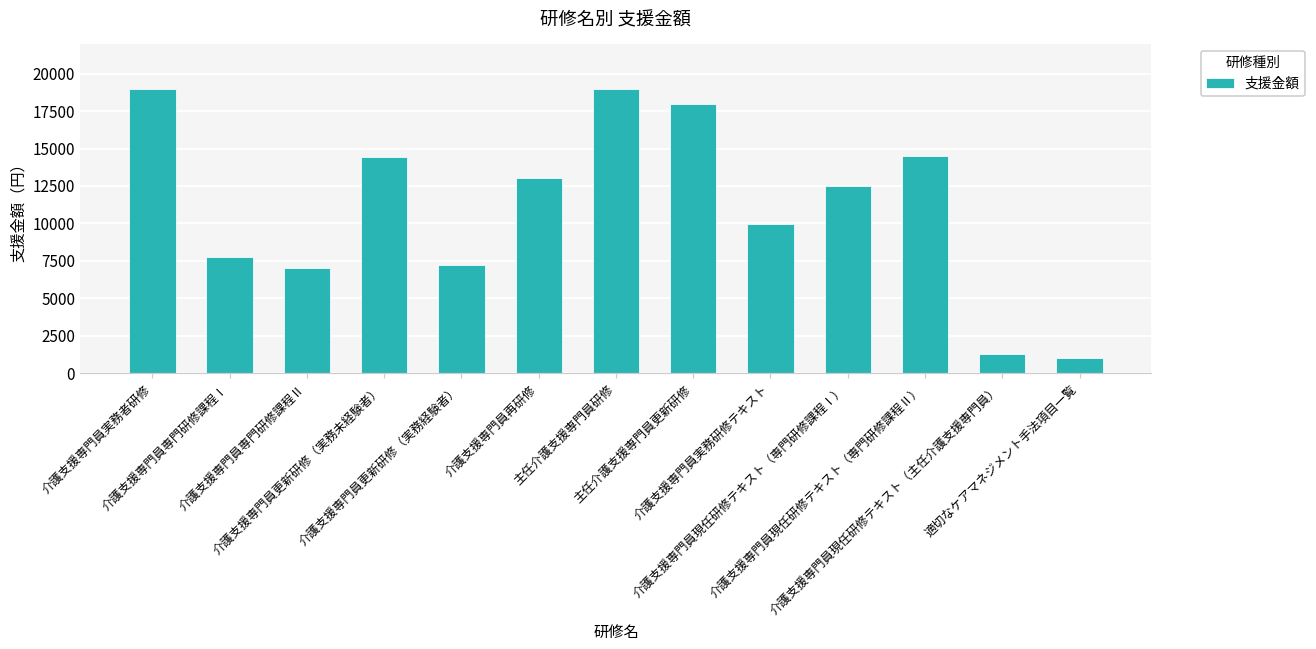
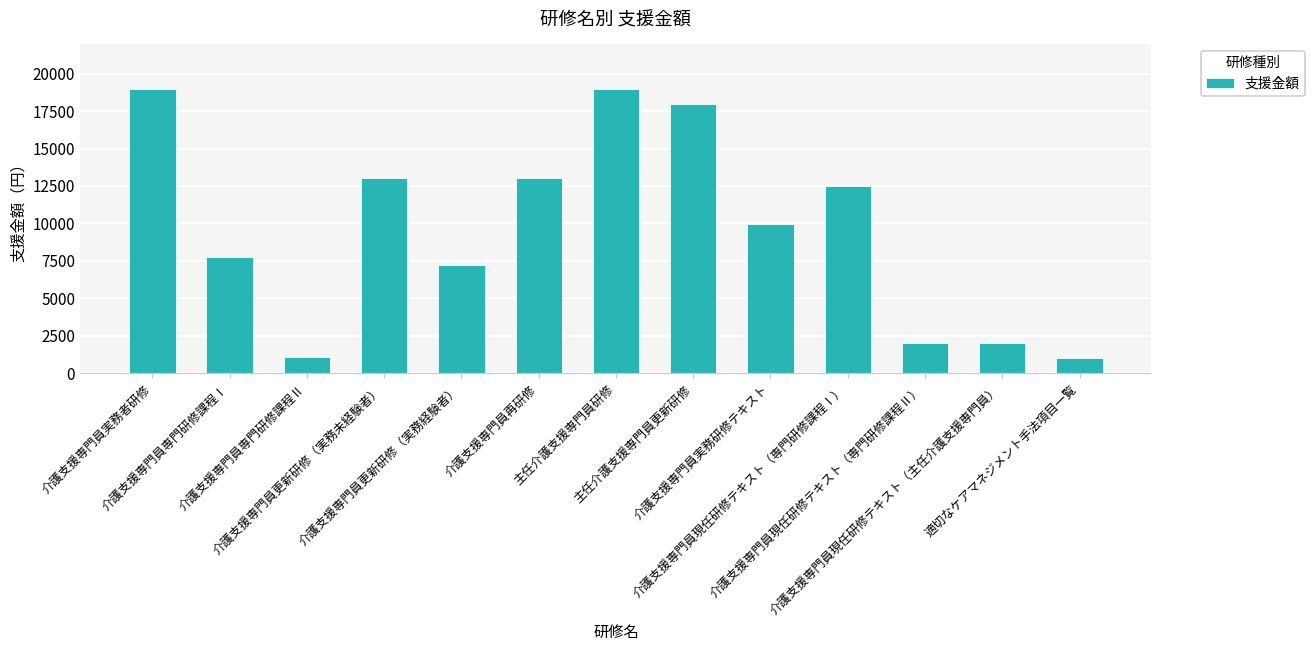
  {
    "介護支援専門員実務者研修": 19000,
    "介護支援専門員専門研修課程Ⅰ": 7800,
-   "介護支援専門員専門研修課程Ⅱ": 7000,
-   "介護支援専門員更新研修（実務未経験者）": 14400,
+   "介護支援専門員専門研修課程Ⅱ": 1100,
+   "介護支援専門員更新研修（実務未経験者）": 13000,
    "介護支援専門員更新研修（実務経験者）": 7200,
    "介護支援専門員再研修": 13000,
    "主任介護支援専門員研修": 19000,
    "主任介護支援専門員更新研修": 18000,
    "介護支援専門員実務研修テキスト": 9900,
    "介護支援専門員現任研修テキスト（専門研修課程Ⅰ）": 12500,
-   "介護支援専門員現任研修テキスト（専門研修課程Ⅱ）": 14500,
-   "介護支援専門員現任研修テキスト（主任介護支援専門員）": 1300,
+   "介護支援専門員現任研修テキスト（専門研修課程Ⅱ）": 2000,
+   "介護支援専門員現任研修テキスト（主任介護支援専門員）": 2000,
    "適切なケアマネジメント手法項目一覧": 1000
  }
